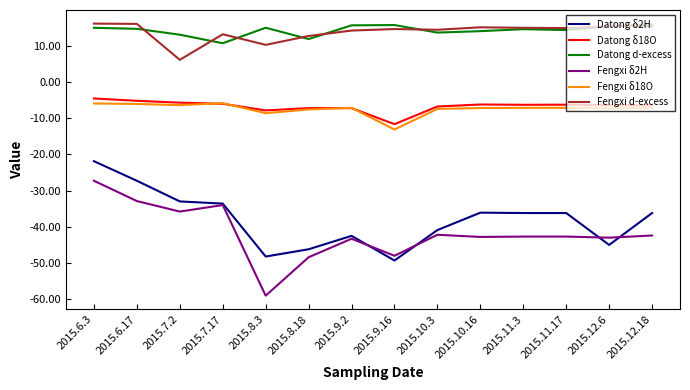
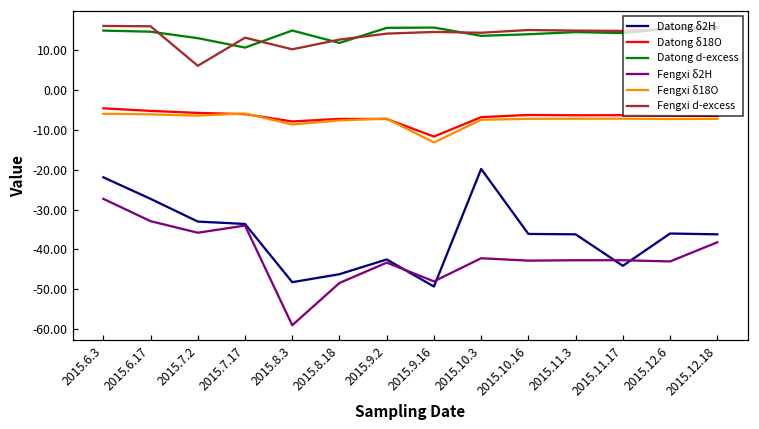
  {
    "Datong δ2H": {
      "2015.6.3": -22,
      "2015.6.17": -27,
      "2015.7.2": -33,
      "2015.8.3": -48,
      "2015.8.18": -46,
      "2015.9.2": -43,
      "2015.9.16": -49,
-     "2015.10.3": -41,
+     "2015.10.3": -20,
      "2015.10.16": -36,
      "2015.11.3": -36,
-     "2015.11.17": -36,
-     "2015.12.6": -45,
+     "2015.11.17": -44,
+     "2015.12.6": -36,
      "2015.12.18": -36
    },
    "Datong δ18O": {
      "2015.6.3": -5,
      "2015.6.17": -5,
      "2015.8.3": -8,
      "2015.9.16": -12,
      "2015.10.16": -6,
      "2015.11.3": -6
    },
    "Datong d-excess": {
      "2015.6.3": 15,
      "2015.6.17": 15,
      "2015.7.2": 13,
      "2015.7.17": 11,
      "2015.8.3": 15,
      "2015.8.18": 12,
      "2015.9.2": 16,
      "2015.9.16": 16,
      "2015.10.3": 14,
      "2015.10.16": 14
    },
    "Fengxi δ2H": {
      "2015.6.3": -27,
      "2015.6.17": -33,
      "2015.7.2": -36,
      "2015.8.3": -59,
      "2015.8.18": -48,
      "2015.9.2": -43,
      "2015.9.16": -48,
      "2015.10.3": -42,
      "2015.10.16": -43,
      "2015.11.3": -43,
      "2015.11.17": -43,
      "2015.12.6": -43,
-     "2015.12.18": -42
+     "2015.12.18": -38
    },
    "Fengxi δ18O": {
      "2015.6.3": -6,
      "2015.6.17": -6,
      "2015.8.3": -9,
      "2015.9.16": -13,
      "2015.10.16": -7,
      "2015.11.3": -7
    },
    "Fengxi d-excess": {
      "2015.6.3": 16,
      "2015.6.17": 16,
      "2015.7.2": 6,
      "2015.7.17": 13,
      "2015.8.3": 10,
      "2015.8.18": 13,
      "2015.9.2": 14,
      "2015.9.16": 15,
      "2015.10.3": 14,
      "2015.10.16": 15
    }
  }
